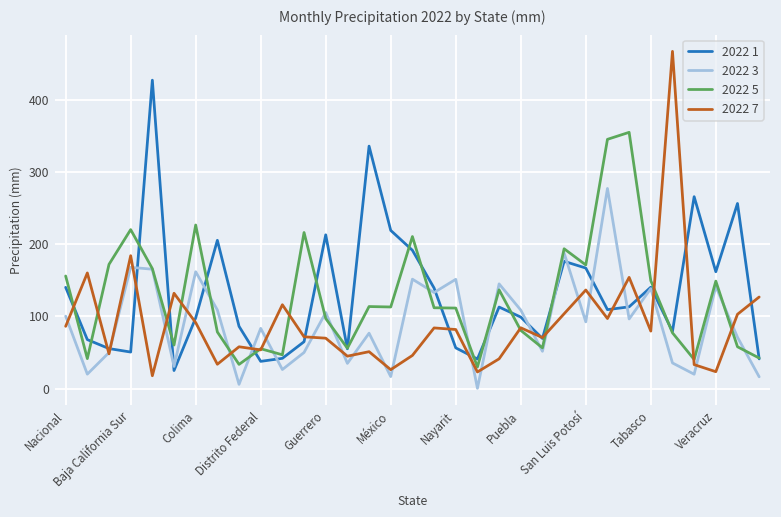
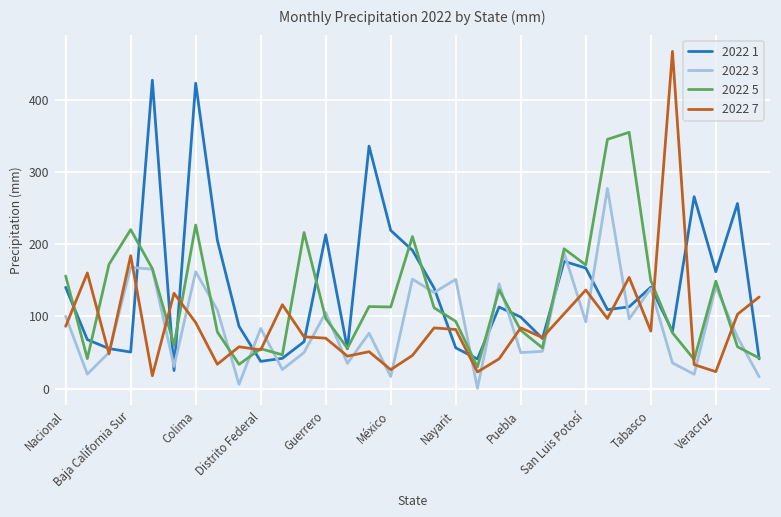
  {
    "2022 1": {
      "Nacional": 140,
      "Baja California Sur": 50,
-     "Colima": 100,
+     "Colima": 420,
      "Distrito Federal": 40,
      "Guerrero": 210,
      "México": 220,
      "Nayarit": 60,
      "Puebla": 100,
      "San Luis Potosí": 170,
      "Veracruz": 160
    },
    "2022 3": {
      "Nacional": 100,
      "Baja California Sur": 170,
      "Colima": 160,
      "Distrito Federal": 80,
      "Guerrero": 110,
      "México": 20,
      "Nayarit": 150,
-     "Puebla": 110,
+     "Puebla": 50,
      "San Luis Potosí": 90,
      "Veracruz": 140
    },
    "2022 5": {
      "Nacional": 160,
      "Baja California Sur": 220,
      "Colima": 230,
      "Guerrero": 100,
      "México": 110,
-     "Nayarit": 110,
+     "Nayarit": 90,
      "San Luis Potosí": 170,
      "Tabasco": 150,
      "Veracruz": 150
    },
    "2022 7": {
      "Nacional": 90,
      "Baja California Sur": 180,
      "Colima": 90,
      "Guerrero": 70,
      "México": 30,
      "Nayarit": 80,
      "San Luis Potosí": 140,
      "Tabasco": 80,
      "Veracruz": 20
    }
  }
